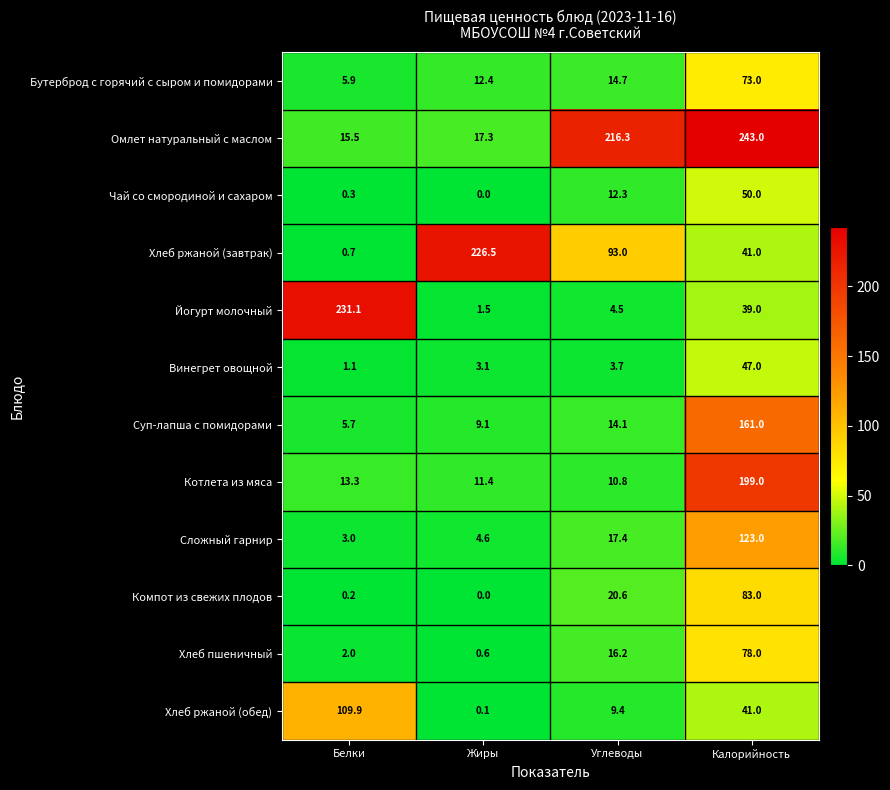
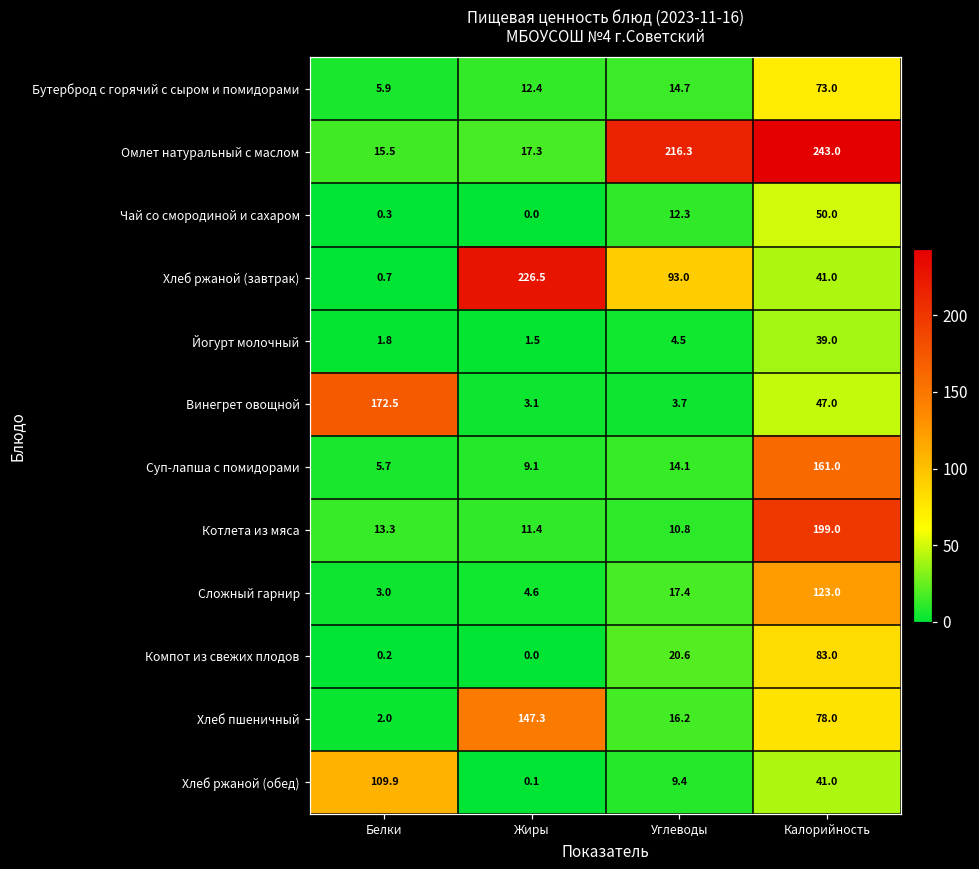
  {
    "Бутерброд с горячий с сыром и помидорами": {
      "Белки": 5.9,
      "Жиры": 12.4,
      "Углеводы": 14.7,
      "Калорийность": 73.0
    },
    "Омлет натуральный с маслом": {
      "Белки": 15.5,
      "Жиры": 17.3,
      "Углеводы": 216.3,
      "Калорийность": 243.0
    },
    "Чай со смородиной и сахаром": {
      "Белки": 0.3,
      "Жиры": 0.0,
      "Углеводы": 12.3,
      "Калорийность": 50.0
    },
    "Хлеб ржаной (завтрак)": {
      "Белки": 0.7,
      "Жиры": 226.5,
      "Углеводы": 93.0,
      "Калорийность": 41.0
    },
    "Йогурт молочный": {
-     "Белки": 231.1,
+     "Белки": 1.8,
      "Жиры": 1.5,
      "Углеводы": 4.5,
      "Калорийность": 39.0
    },
    "Винегрет овощной": {
-     "Белки": 1.1,
+     "Белки": 172.5,
      "Жиры": 3.1,
      "Углеводы": 3.7,
      "Калорийность": 47.0
    },
    "Суп-лапша с помидорами": {
      "Белки": 5.7,
      "Жиры": 9.1,
      "Углеводы": 14.1,
      "Калорийность": 161.0
    },
    "Котлета из мяса": {
      "Белки": 13.3,
      "Жиры": 11.4,
      "Углеводы": 10.8,
      "Калорийность": 199.0
    },
    "Сложный гарнир": {
      "Белки": 3.0,
      "Жиры": 4.6,
      "Углеводы": 17.4,
      "Калорийность": 123.0
    },
    "Компот из свежих плодов": {
      "Белки": 0.2,
      "Жиры": 0.0,
      "Углеводы": 20.6,
      "Калорийность": 83.0
    },
    "Хлеб пшеничный": {
      "Белки": 2.0,
-     "Жиры": 0.6,
+     "Жиры": 147.3,
      "Углеводы": 16.2,
      "Калорийность": 78.0
    },
    "Хлеб ржаной (обед)": {
      "Белки": 109.9,
      "Жиры": 0.1,
      "Углеводы": 9.4,
      "Калорийность": 41.0
    }
  }
